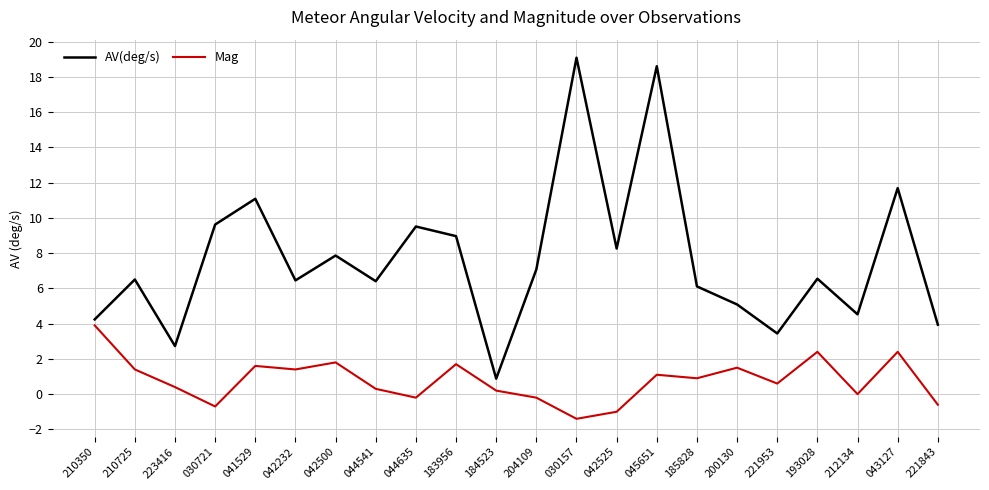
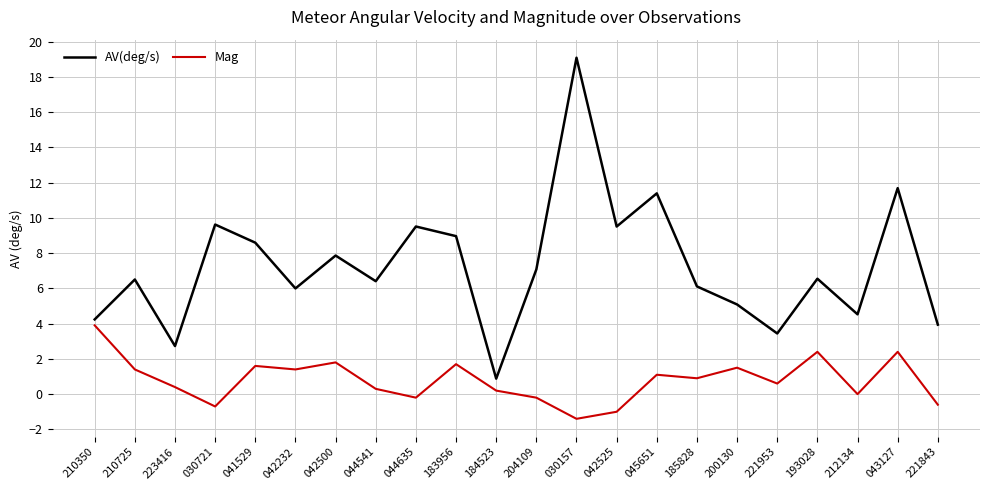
  {
    "AV(deg/s)": {
      "210350": 4.2,
      "210725": 6.5,
      "223416": 2.7,
      "030721": 9.6,
-     "041529": 11.1,
-     "042232": 6.5,
+     "041529": 8.6,
+     "042232": 6.0,
      "042500": 7.9,
      "044541": 6.4,
      "044635": 9.5,
      "183956": 9.0,
      "184523": 0.9,
      "204109": 7.1,
      "030157": 19.1,
-     "042525": 8.3,
-     "045651": 18.6,
+     "042525": 9.5,
+     "045651": 11.4,
      "185828": 6.1,
      "200130": 5.1,
      "221953": 3.4,
      "193028": 6.5,
      "212134": 4.5,
      "043127": 11.7,
      "221843": 3.9
    },
    "Mag": {
      "210350": 3.9,
      "210725": 1.4,
      "223416": 0.4,
      "030721": -0.7,
      "041529": 1.6,
      "042232": 1.4,
      "042500": 1.8,
      "044541": 0.3,
      "044635": -0.2,
      "183956": 1.7,
      "184523": 0.2,
      "204109": -0.2,
      "030157": -1.4,
      "042525": -1.0,
      "045651": 1.1,
      "185828": 0.9,
      "200130": 1.5,
      "221953": 0.6,
      "193028": 2.4,
      "212134": 0.0,
      "043127": 2.4,
      "221843": -0.6
    }
  }
